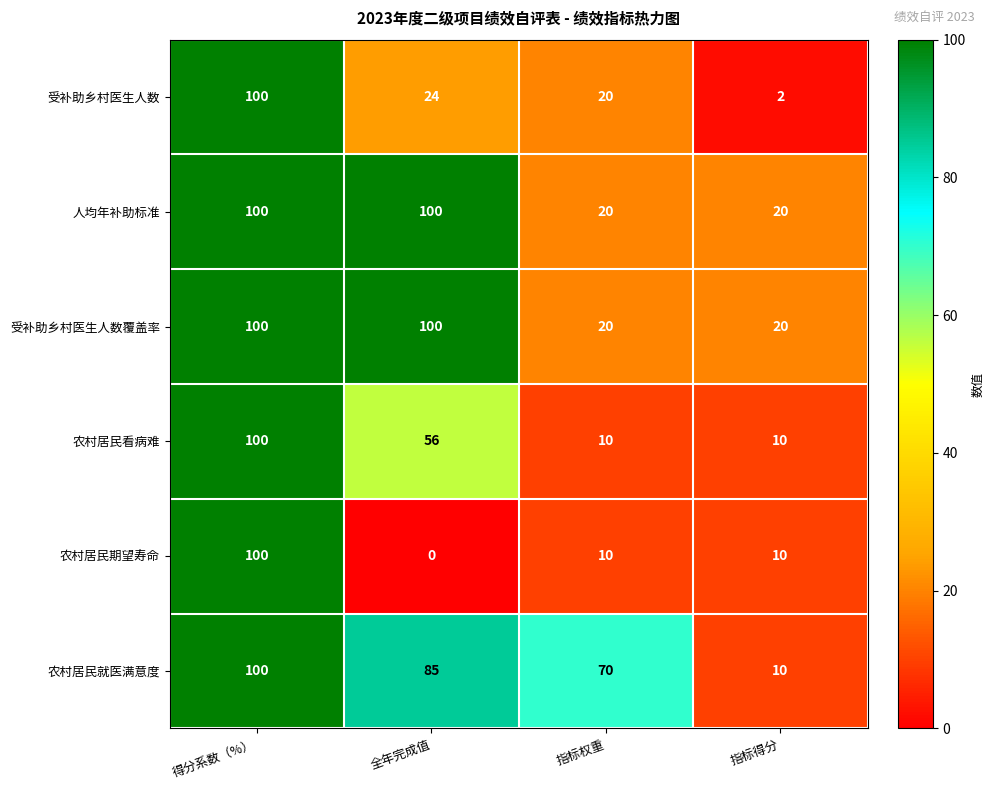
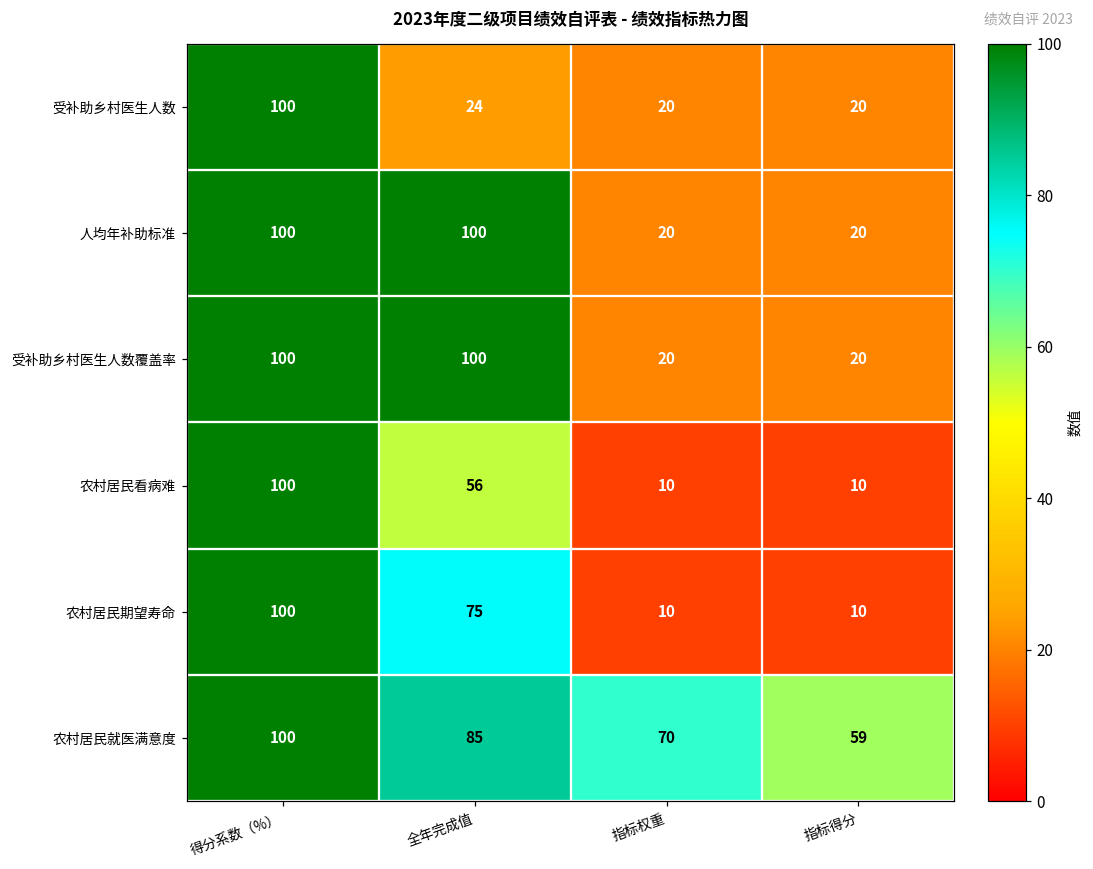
  {
    "受补助乡村医生人数": {
      "得分系数（%）": 100,
      "全年完成值": 24,
      "指标权重": 20,
-     "指标得分": 2
+     "指标得分": 20
    },
    "人均年补助标准": {
      "得分系数（%）": 100,
      "全年完成值": 100,
      "指标权重": 20,
      "指标得分": 20
    },
    "受补助乡村医生人数覆盖率": {
      "得分系数（%）": 100,
      "全年完成值": 100,
      "指标权重": 20,
      "指标得分": 20
    },
    "农村居民看病难": {
      "得分系数（%）": 100,
      "全年完成值": 56,
      "指标权重": 10,
      "指标得分": 10
    },
    "农村居民期望寿命": {
      "得分系数（%）": 100,
-     "全年完成值": 0,
+     "全年完成值": 75,
      "指标权重": 10,
      "指标得分": 10
    },
    "农村居民就医满意度": {
      "得分系数（%）": 100,
      "全年完成值": 85,
      "指标权重": 70,
-     "指标得分": 10
+     "指标得分": 59
    }
  }
